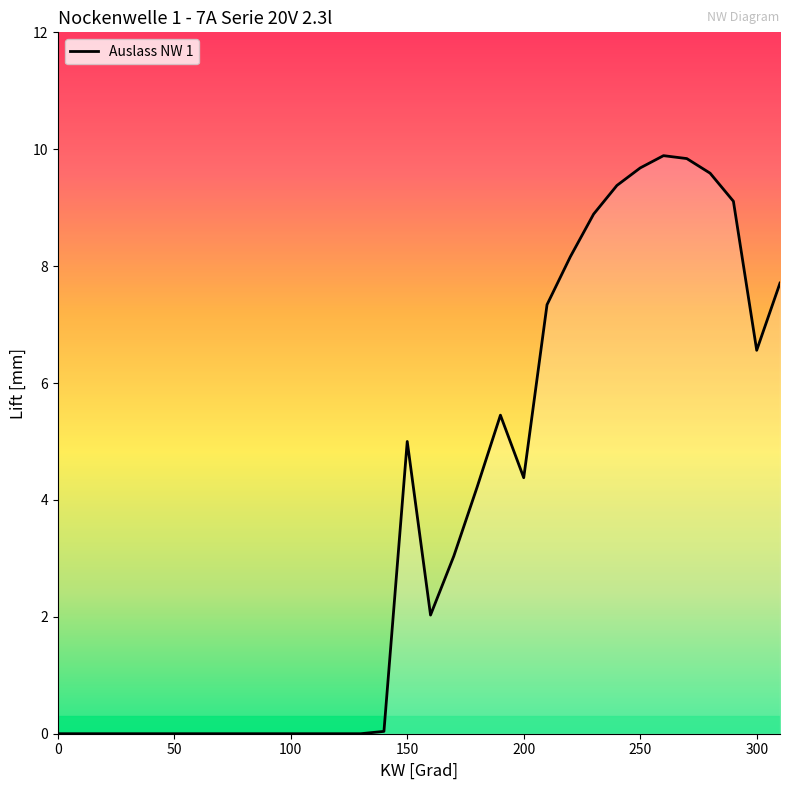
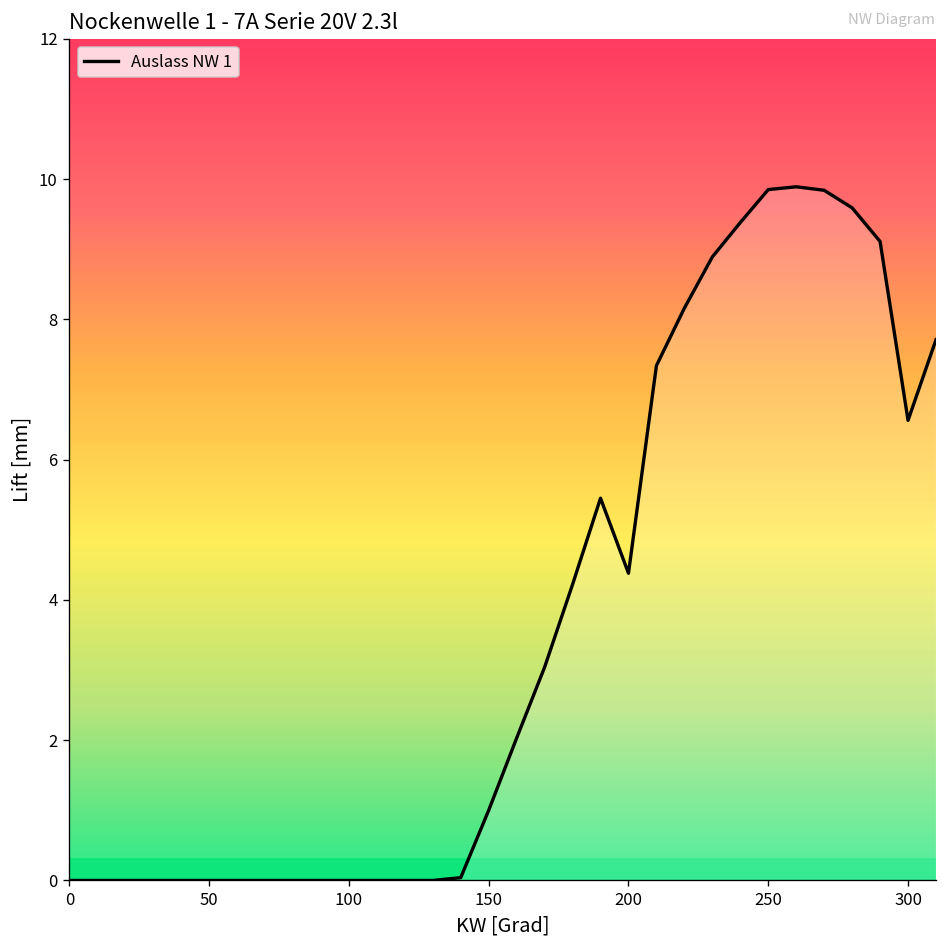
  {
-   "150": 5,
+   "150": 1,
    "200": 4.4,
-   "250": 9.7,
+   "250": 9.9,
    "300": 6.6
  }
